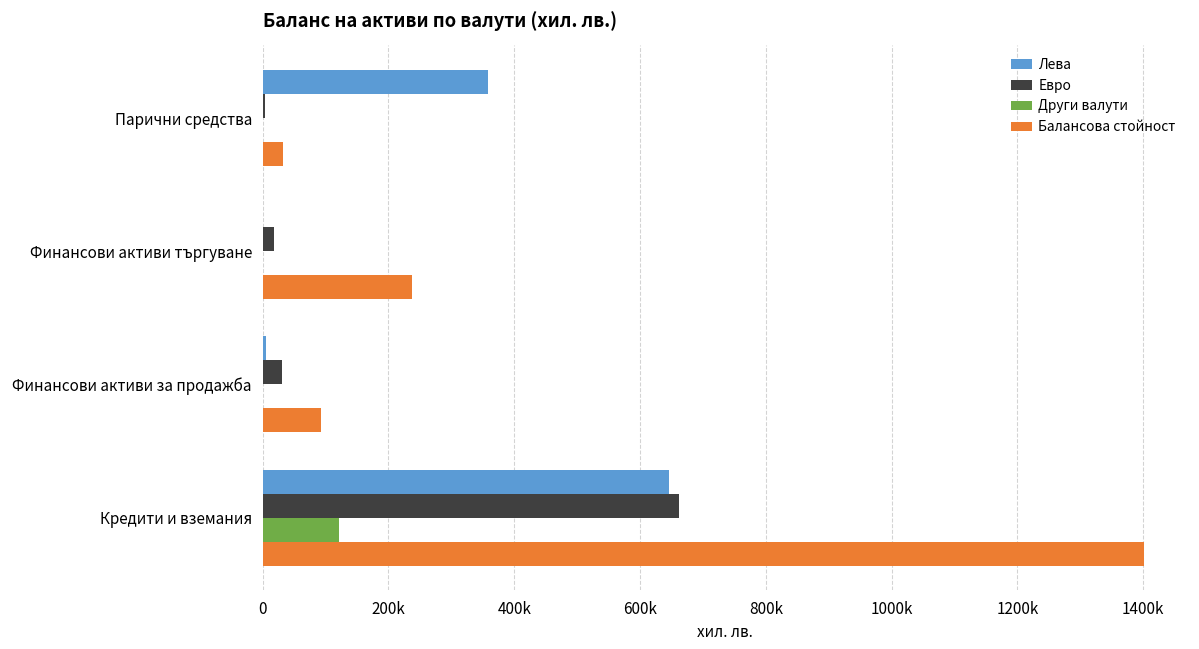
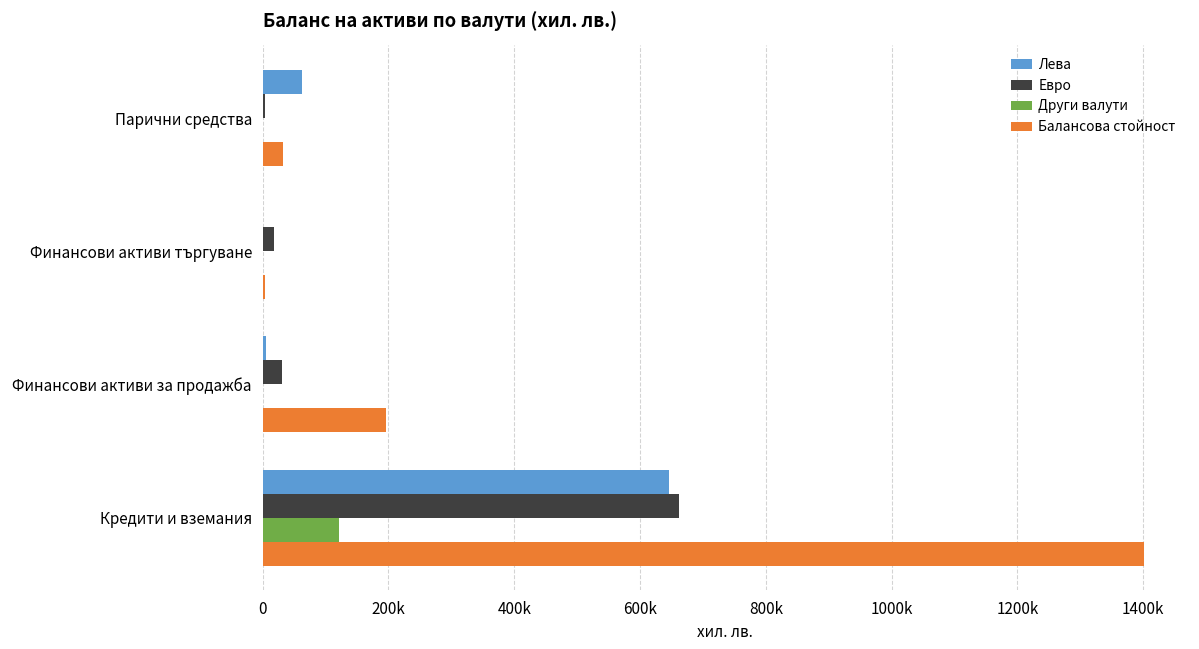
  {
    "Лева": {
-     "Парични средства": 360000,
+     "Парични средства": 60000,
      "Финансови активи за продажба": 10000,
      "Кредити и вземания": 650000
    },
    "Евро": {
      "Финансови активи търгуване": 20000,
      "Финансови активи за продажба": 30000,
      "Кредити и вземания": 660000
    },
    "Други валути": {
      "Финансови активи търгуване": 0,
      "Финансови активи за продажба": 0,
      "Кредити и вземания": 120000
    },
    "Балансова стойност": {
      "Парични средства": 30000,
-     "Финансови активи търгуване": 240000,
-     "Финансови активи за продажба": 90000,
+     "Финансови активи търгуване": 0,
+     "Финансови активи за продажба": 200000,
      "Кредити и вземания": 1400000
    }
  }
